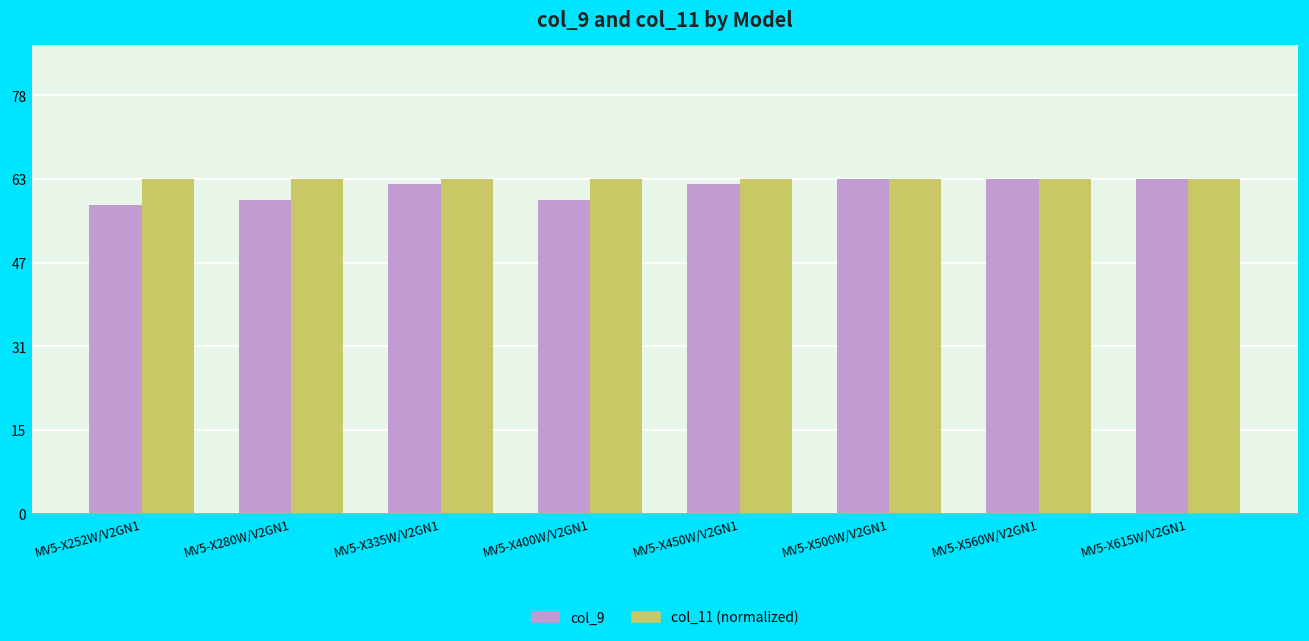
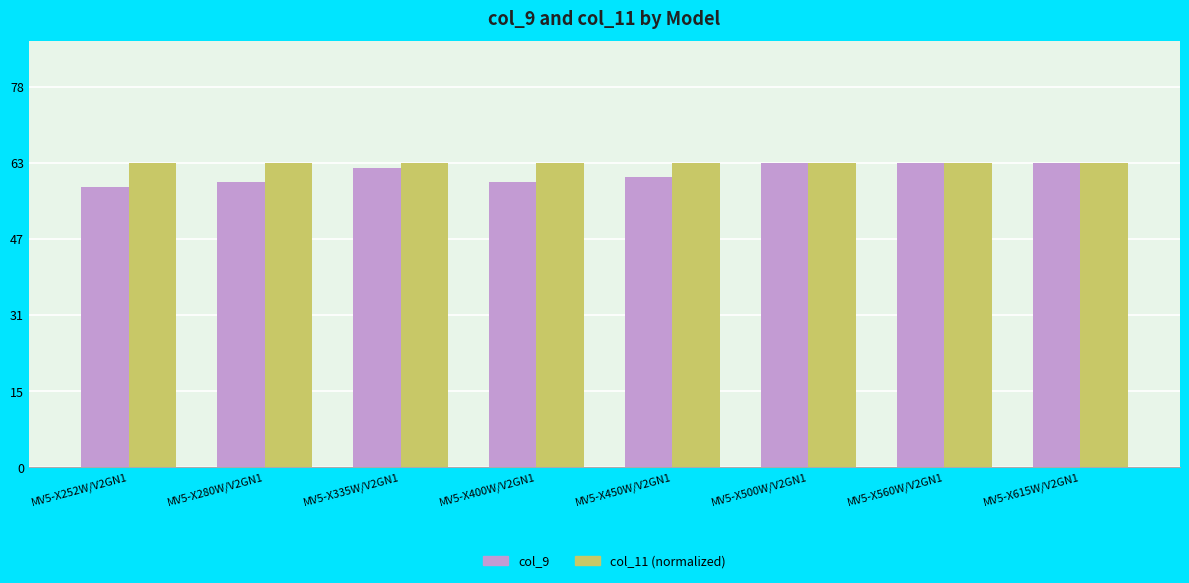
  {
    "col_9": {
      "MV5-X252W/V2GN1": 58,
      "MV5-X280W/V2GN1": 59,
      "MV5-X335W/V2GN1": 62,
      "MV5-X400W/V2GN1": 59,
-     "MV5-X450W/V2GN1": 62,
+     "MV5-X450W/V2GN1": 60,
      "MV5-X500W/V2GN1": 63,
      "MV5-X560W/V2GN1": 63,
      "MV5-X615W/V2GN1": 63
    },
    "col_11 (normalized)": {
      "MV5-X252W/V2GN1": 63,
      "MV5-X280W/V2GN1": 63,
      "MV5-X335W/V2GN1": 63,
      "MV5-X400W/V2GN1": 63,
      "MV5-X450W/V2GN1": 63,
      "MV5-X500W/V2GN1": 63,
      "MV5-X560W/V2GN1": 63,
      "MV5-X615W/V2GN1": 63
    }
  }
